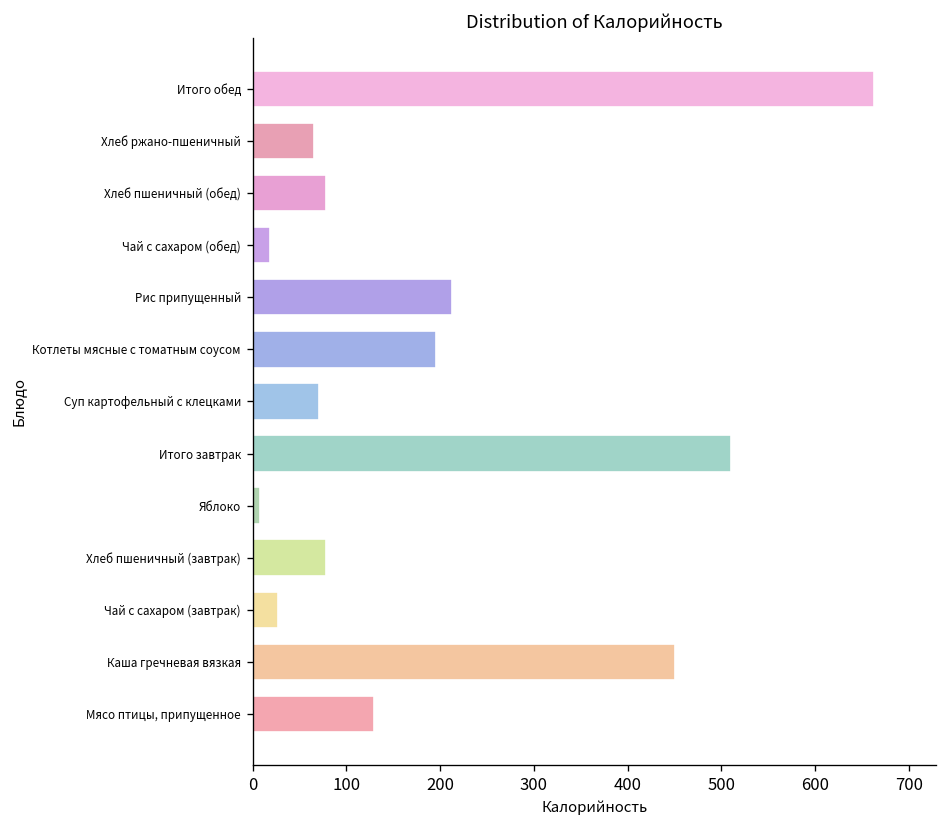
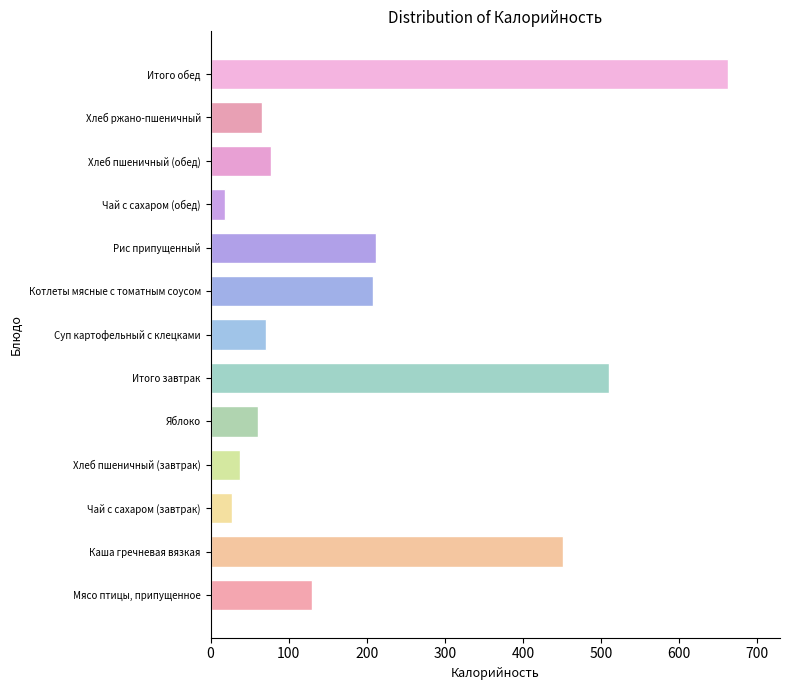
  {
    "Итого обед": 660,
    "Хлеб ржано-пшеничный": 70,
    "Хлеб пшеничный (обед)": 80,
    "Чай с сахаром (обед)": 20,
    "Рис припущенный": 210,
-   "Котлеты мясные с томатным соусом": 200,
+   "Котлеты мясные с томатным соусом": 210,
    "Суп картофельный с клецками": 70,
    "Итого завтрак": 510,
-   "Яблоко": 10,
-   "Хлеб пшеничный (завтрак)": 80,
+   "Яблоко": 60,
+   "Хлеб пшеничный (завтрак)": 40,
    "Чай с сахаром (завтрак)": 30,
    "Каша гречневая вязкая": 450,
    "Мясо птицы, припущенное": 130
  }
